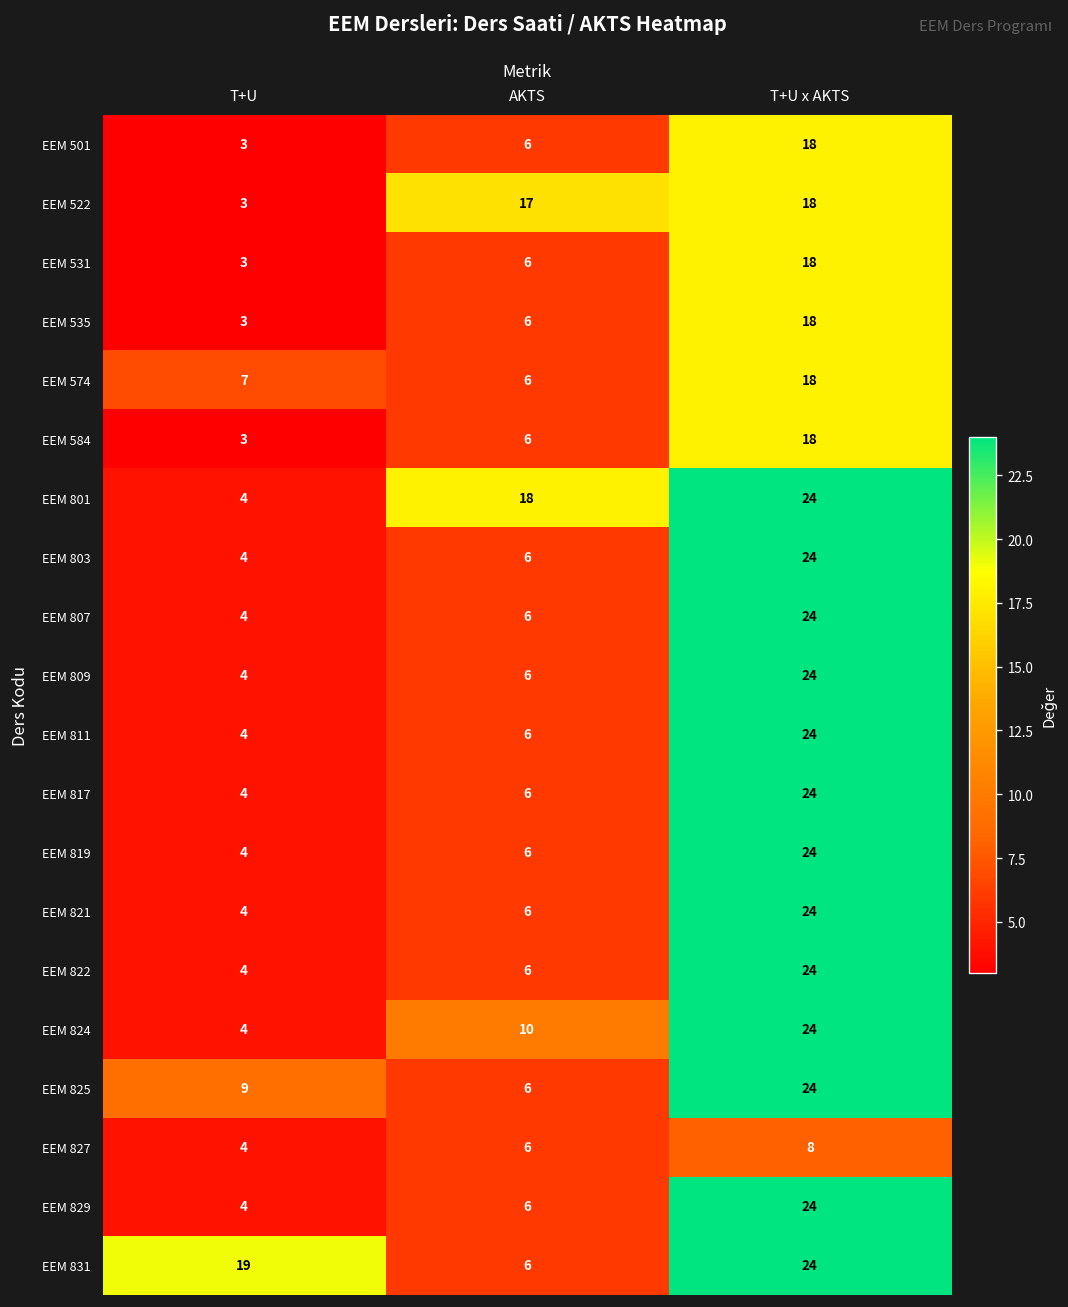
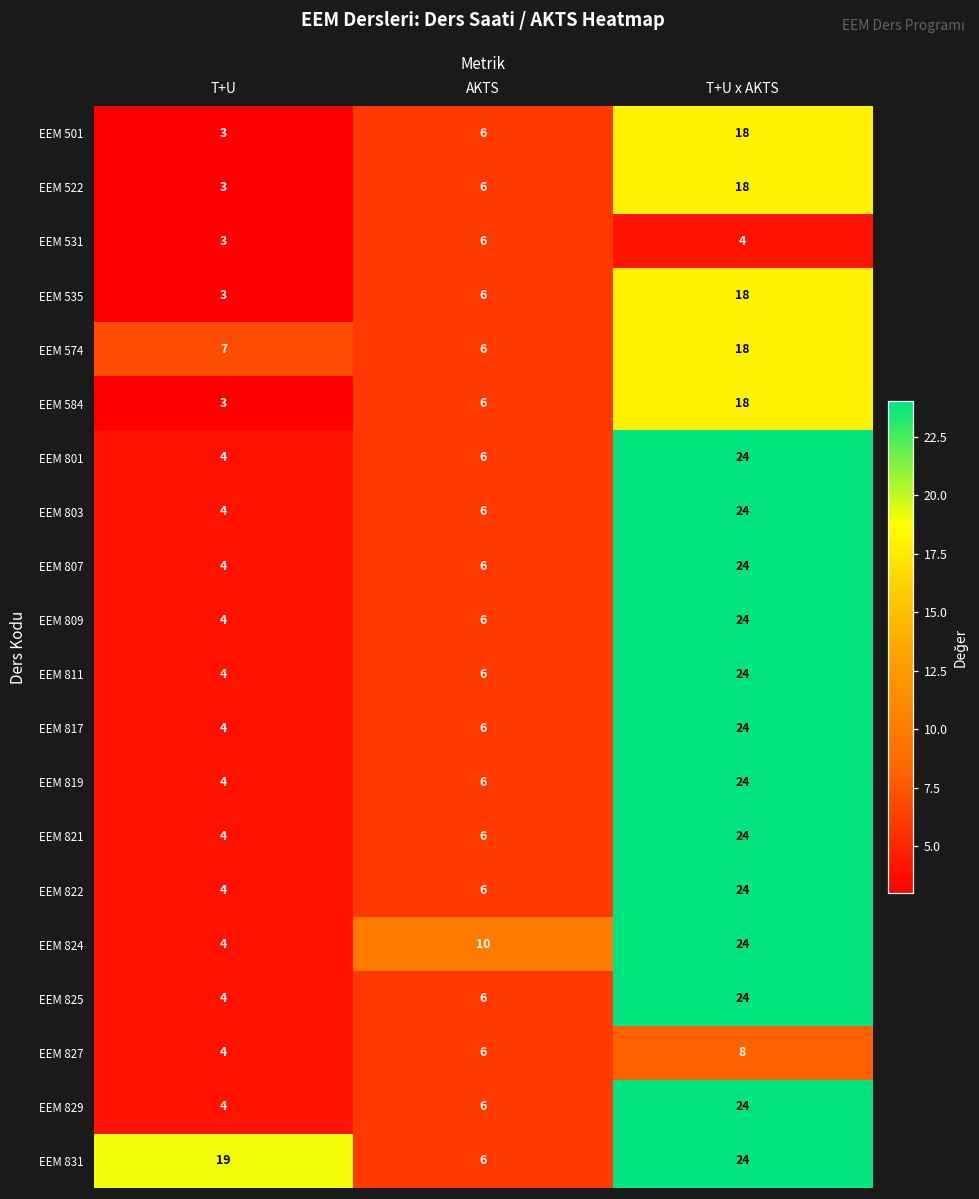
  {
    "EEM 501": {
      "T+U": 3,
      "AKTS": 6,
      "T+U x AKTS": 18
    },
    "EEM 522": {
      "T+U": 3,
-     "AKTS": 17,
+     "AKTS": 6,
      "T+U x AKTS": 18
    },
    "EEM 531": {
      "T+U": 3,
      "AKTS": 6,
-     "T+U x AKTS": 18
+     "T+U x AKTS": 4
    },
    "EEM 535": {
      "T+U": 3,
      "AKTS": 6,
      "T+U x AKTS": 18
    },
    "EEM 574": {
      "T+U": 7,
      "AKTS": 6,
      "T+U x AKTS": 18
    },
    "EEM 584": {
      "T+U": 3,
      "AKTS": 6,
      "T+U x AKTS": 18
    },
    "EEM 801": {
      "T+U": 4,
-     "AKTS": 18,
+     "AKTS": 6,
      "T+U x AKTS": 24
    },
    "EEM 803": {
      "T+U": 4,
      "AKTS": 6,
      "T+U x AKTS": 24
    },
    "EEM 807": {
      "T+U": 4,
      "AKTS": 6,
      "T+U x AKTS": 24
    },
    "EEM 809": {
      "T+U": 4,
      "AKTS": 6,
      "T+U x AKTS": 24
    },
    "EEM 811": {
      "T+U": 4,
      "AKTS": 6,
      "T+U x AKTS": 24
    },
    "EEM 817": {
      "T+U": 4,
      "AKTS": 6,
      "T+U x AKTS": 24
    },
    "EEM 819": {
      "T+U": 4,
      "AKTS": 6,
      "T+U x AKTS": 24
    },
    "EEM 821": {
      "T+U": 4,
      "AKTS": 6,
      "T+U x AKTS": 24
    },
    "EEM 822": {
      "T+U": 4,
      "AKTS": 6,
      "T+U x AKTS": 24
    },
    "EEM 824": {
      "T+U": 4,
      "AKTS": 10,
      "T+U x AKTS": 24
    },
    "EEM 825": {
-     "T+U": 9,
+     "T+U": 4,
      "AKTS": 6,
      "T+U x AKTS": 24
    },
    "EEM 827": {
      "T+U": 4,
      "AKTS": 6,
      "T+U x AKTS": 8
    },
    "EEM 829": {
      "T+U": 4,
      "AKTS": 6,
      "T+U x AKTS": 24
    },
    "EEM 831": {
      "T+U": 19,
      "AKTS": 6,
      "T+U x AKTS": 24
    }
  }
